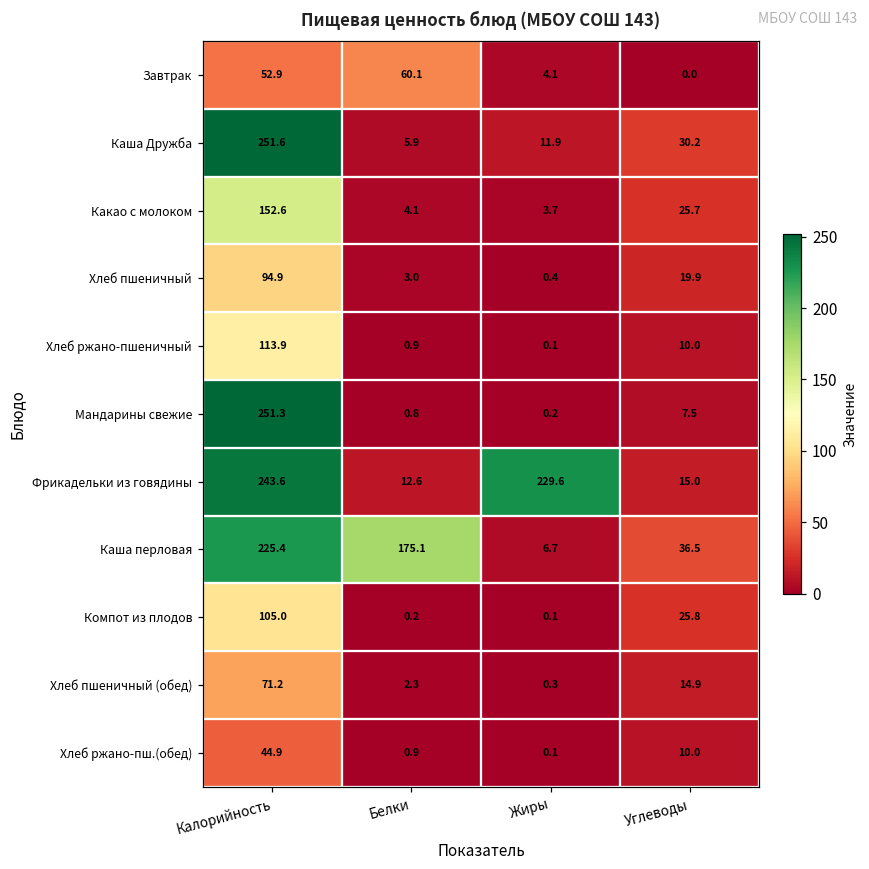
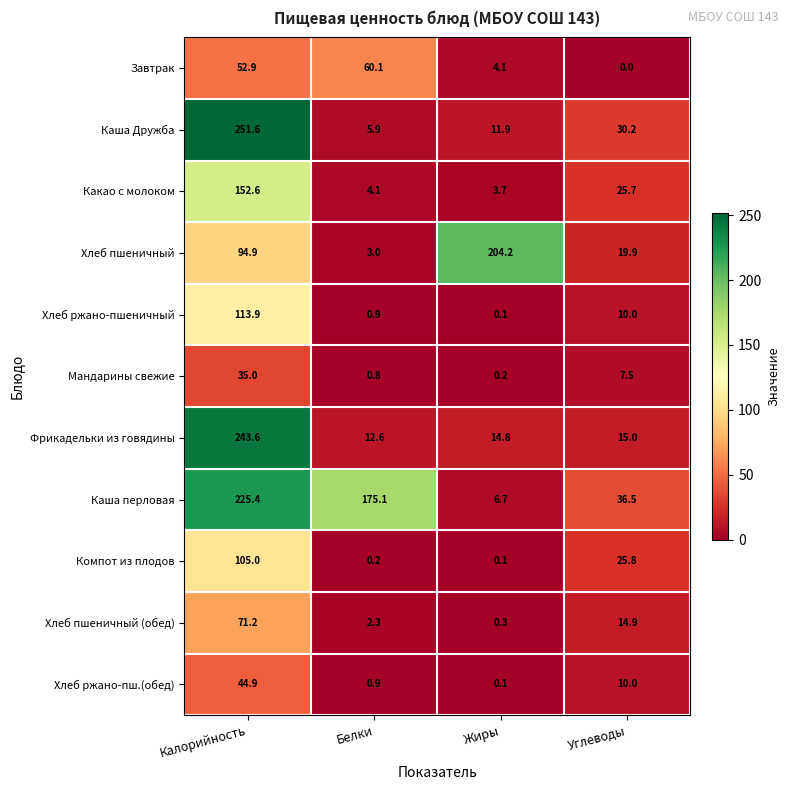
  {
    "Завтрак": {
      "Калорийность": 52.9,
      "Белки": 60.1,
      "Жиры": 4.1,
      "Углеводы": 0.0
    },
    "Каша Дружба": {
      "Калорийность": 251.6,
      "Белки": 5.9,
      "Жиры": 11.9,
      "Углеводы": 30.2
    },
    "Какао с молоком": {
      "Калорийность": 152.6,
      "Белки": 4.1,
      "Жиры": 3.7,
      "Углеводы": 25.7
    },
    "Хлеб пшеничный": {
      "Калорийность": 94.9,
      "Белки": 3.0,
-     "Жиры": 0.4,
+     "Жиры": 204.2,
      "Углеводы": 19.9
    },
    "Хлеб ржано-пшеничный": {
      "Калорийность": 113.9,
      "Белки": 0.9,
      "Жиры": 0.1,
      "Углеводы": 10.0
    },
    "Мандарины свежие": {
-     "Калорийность": 251.3,
+     "Калорийность": 35.0,
      "Белки": 0.8,
      "Жиры": 0.2,
      "Углеводы": 7.5
    },
    "Фрикадельки из говядины": {
      "Калорийность": 243.6,
      "Белки": 12.6,
-     "Жиры": 229.6,
+     "Жиры": 14.8,
      "Углеводы": 15.0
    },
    "Каша перловая": {
      "Калорийность": 225.4,
      "Белки": 175.1,
      "Жиры": 6.7,
      "Углеводы": 36.5
    },
    "Компот из плодов": {
      "Калорийность": 105.0,
      "Белки": 0.2,
      "Жиры": 0.1,
      "Углеводы": 25.8
    },
    "Хлеб пшеничный (обед)": {
      "Калорийность": 71.2,
      "Белки": 2.3,
      "Жиры": 0.3,
      "Углеводы": 14.9
    },
    "Хлеб ржано-пш.(обед)": {
      "Калорийность": 44.9,
      "Белки": 0.9,
      "Жиры": 0.1,
      "Углеводы": 10.0
    }
  }
